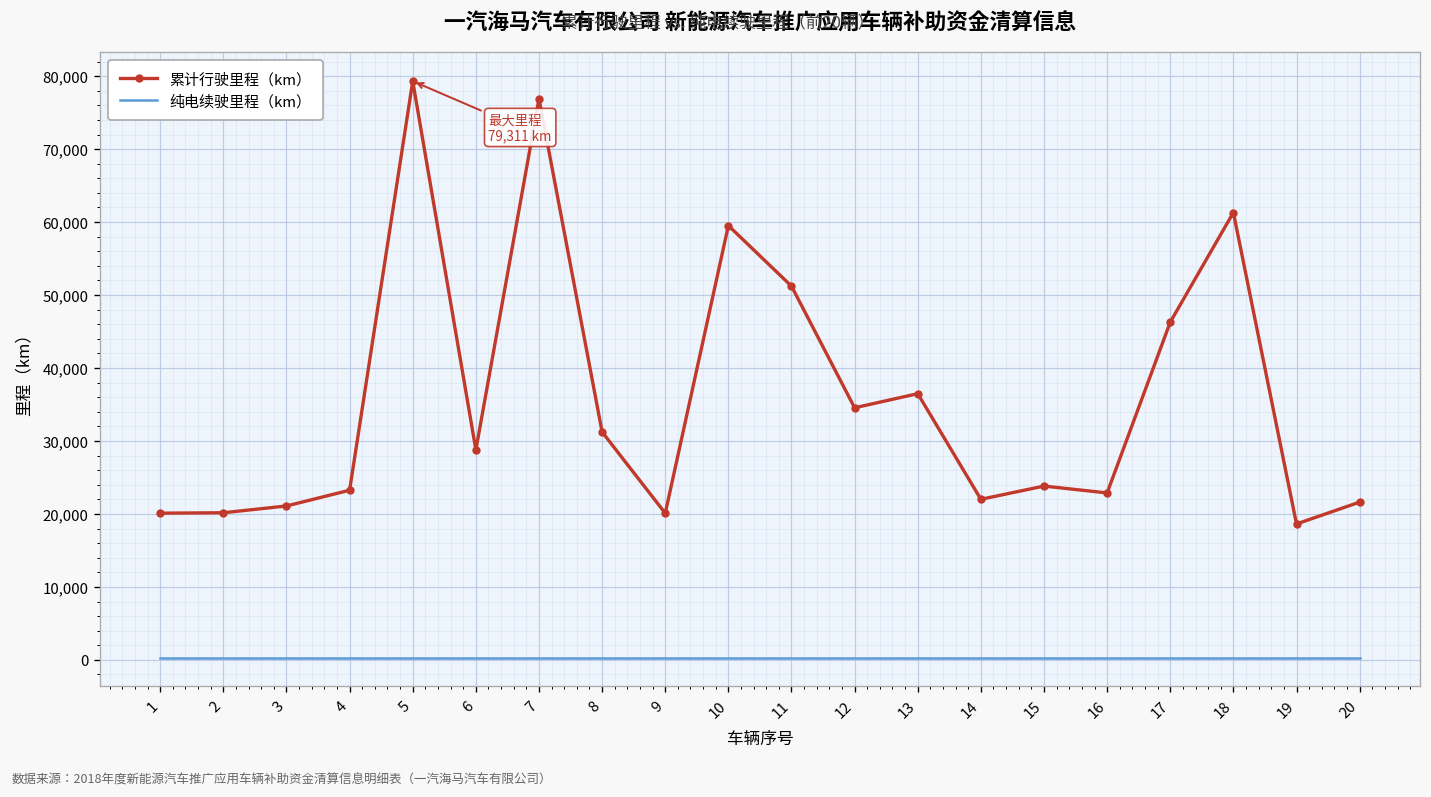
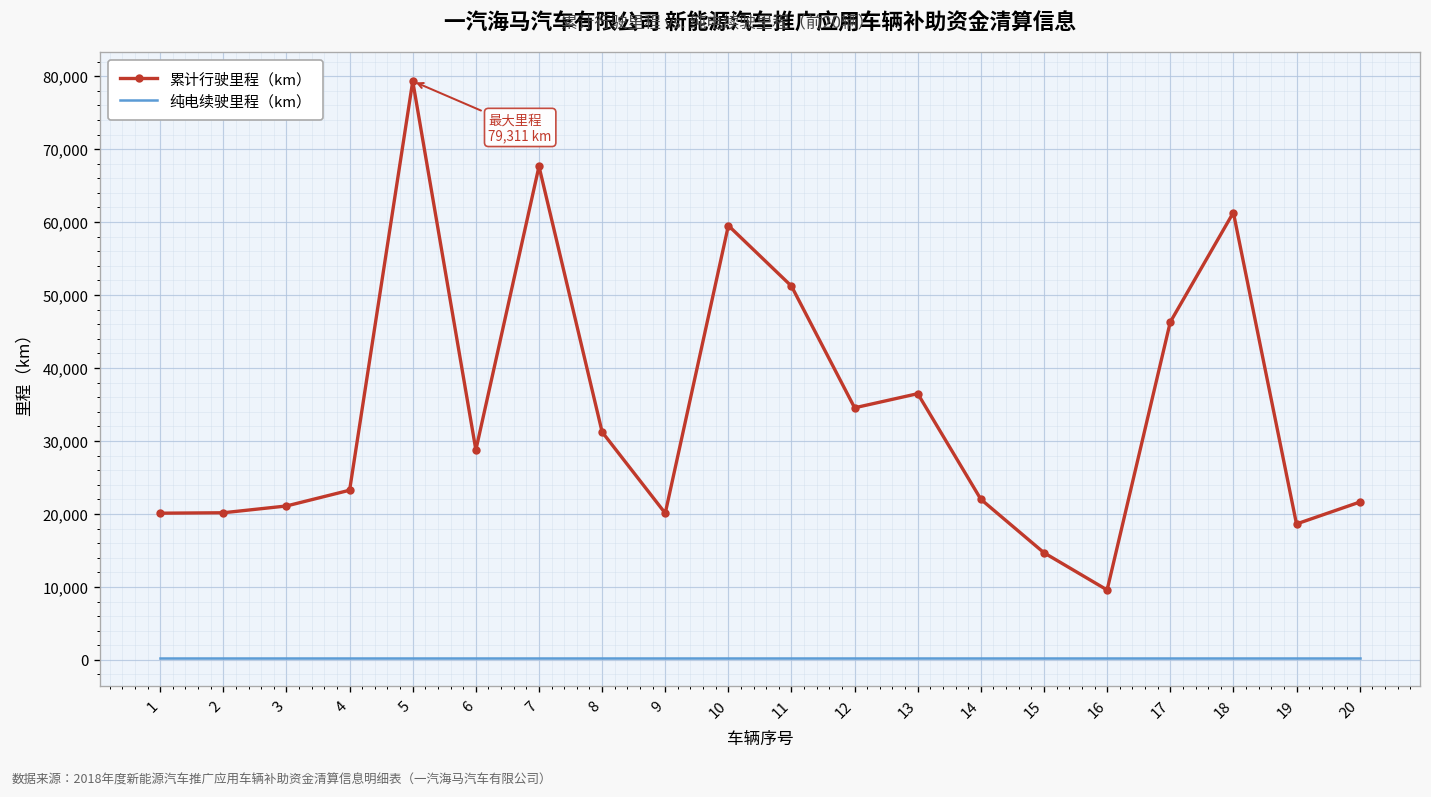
  {
    "累计行驶里程（km）": {
      "1": "20,000",
      "2": "20,000",
      "3": "21,000",
      "4": "23,000",
      "6": "29,000",
-     "7": "77,000",
+     "7": "68,000",
      "8": "31,000",
      "9": "20,000",
      "10": "60,000",
      "11": "51,000",
      "12": "35,000",
      "13": "36,000",
      "14": "22,000",
-     "15": "24,000",
-     "16": "23,000",
+     "15": "15,000",
+     "16": "10,000",
      "17": "46,000",
      "18": "61,000",
      "19": "19,000",
      "20": "22,000"
    },
    "纯电续驶里程（km）": {
      "1": "0",
      "2": "0",
      "3": "0",
      "4": "0",
      "5": "0",
      "6": "0",
      "7": "0",
      "8": "0",
      "9": "0",
      "10": "0",
      "11": "0",
      "12": "0",
      "13": "0",
      "14": "0",
      "15": "0",
      "16": "0",
      "17": "0",
      "18": "0",
      "19": "0",
      "20": "0"
    }
  }
